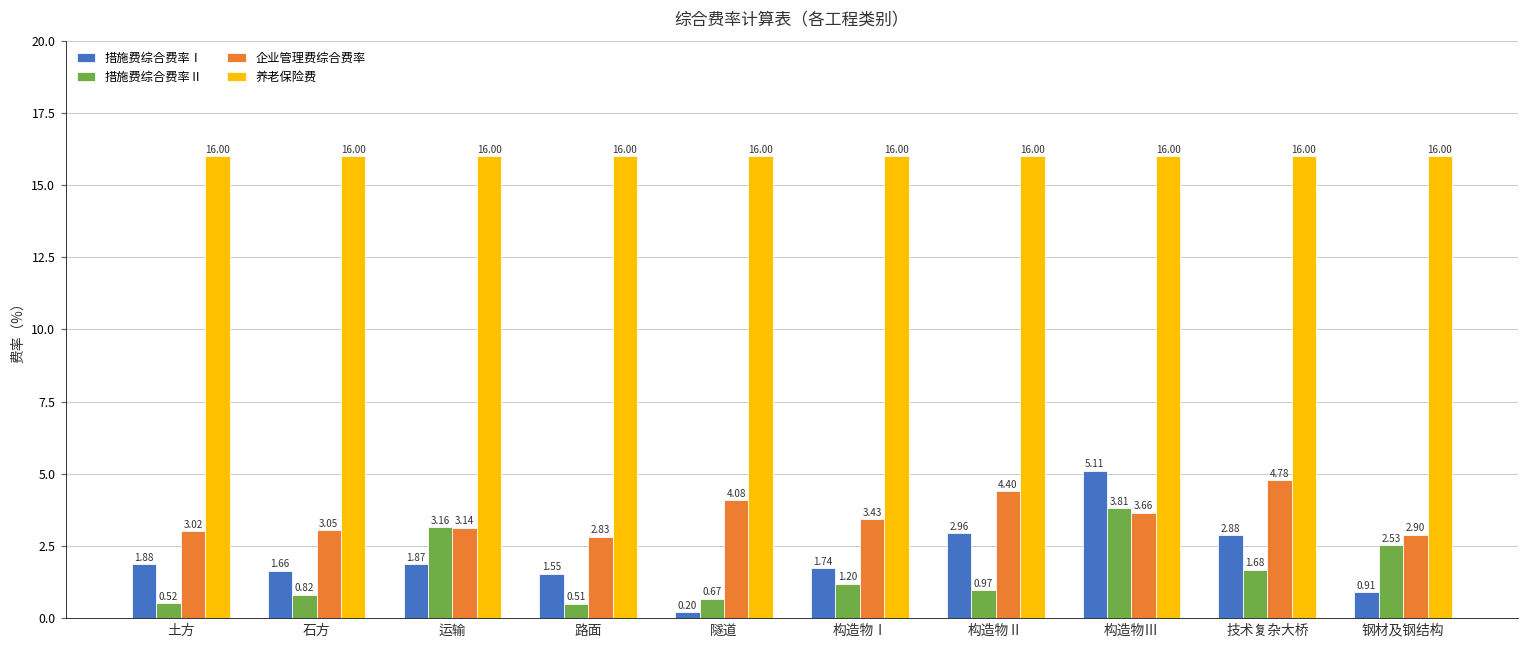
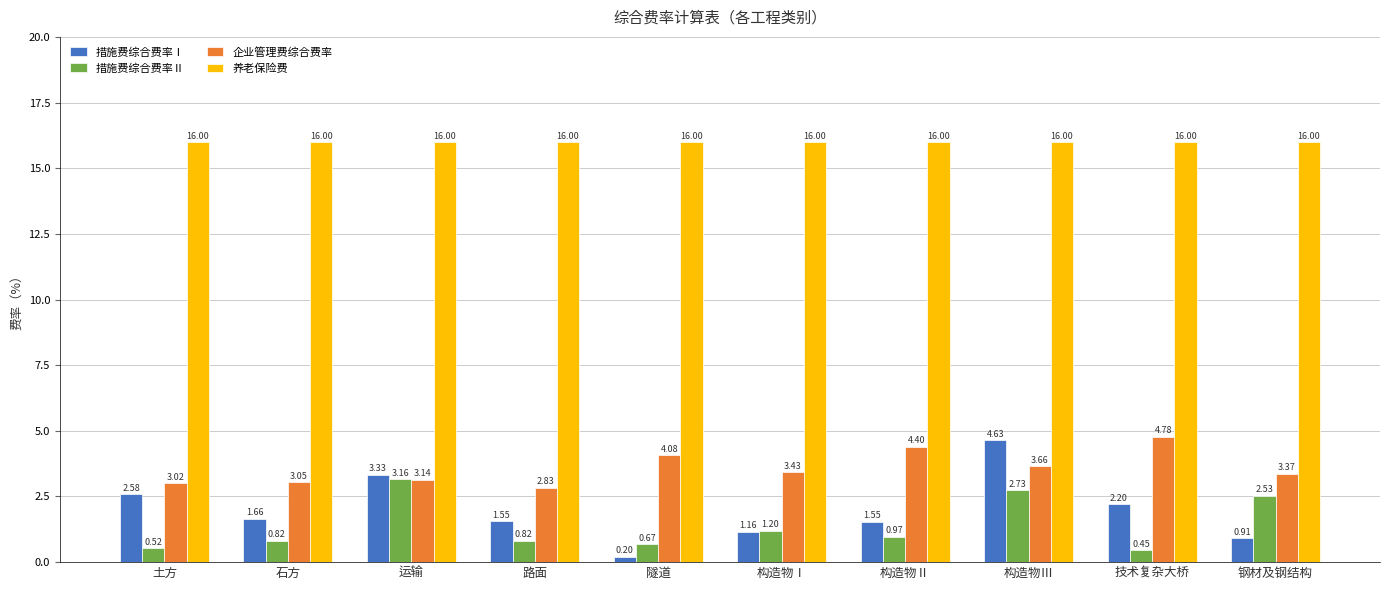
  {
    "措施费综合费率Ⅰ": {
-     "土方": 1.88,
+     "土方": 2.58,
      "石方": 1.66,
-     "运输": 1.87,
+     "运输": 3.33,
      "路面": 1.55,
      "隧道": 0.20,
-     "构造物Ⅰ": 1.74,
-     "构造物Ⅱ": 2.96,
-     "构造物Ⅲ": 5.11,
-     "技术复杂大桥": 2.88,
+     "构造物Ⅰ": 1.16,
+     "构造物Ⅱ": 1.55,
+     "构造物Ⅲ": 4.63,
+     "技术复杂大桥": 2.20,
      "钢材及钢结构": 0.91
    },
    "措施费综合费率Ⅱ": {
      "土方": 0.52,
      "石方": 0.82,
      "运输": 3.16,
-     "路面": 0.51,
+     "路面": 0.82,
      "隧道": 0.67,
      "构造物Ⅰ": 1.20,
      "构造物Ⅱ": 0.97,
-     "构造物Ⅲ": 3.81,
-     "技术复杂大桥": 1.68,
+     "构造物Ⅲ": 2.73,
+     "技术复杂大桥": 0.45,
      "钢材及钢结构": 2.53
    },
    "企业管理费综合费率": {
      "土方": 3.02,
      "石方": 3.05,
      "运输": 3.14,
      "路面": 2.83,
      "隧道": 4.08,
      "构造物Ⅰ": 3.43,
      "构造物Ⅱ": 4.40,
      "构造物Ⅲ": 3.66,
      "技术复杂大桥": 4.78,
-     "钢材及钢结构": 2.90
+     "钢材及钢结构": 3.37
    },
    "养老保险费": {
      "土方": 16.00,
      "石方": 16.00,
      "运输": 16.00,
      "路面": 16.00,
      "隧道": 16.00,
      "构造物Ⅰ": 16.00,
      "构造物Ⅱ": 16.00,
      "构造物Ⅲ": 16.00,
      "技术复杂大桥": 16.00,
      "钢材及钢结构": 16.00
    }
  }
